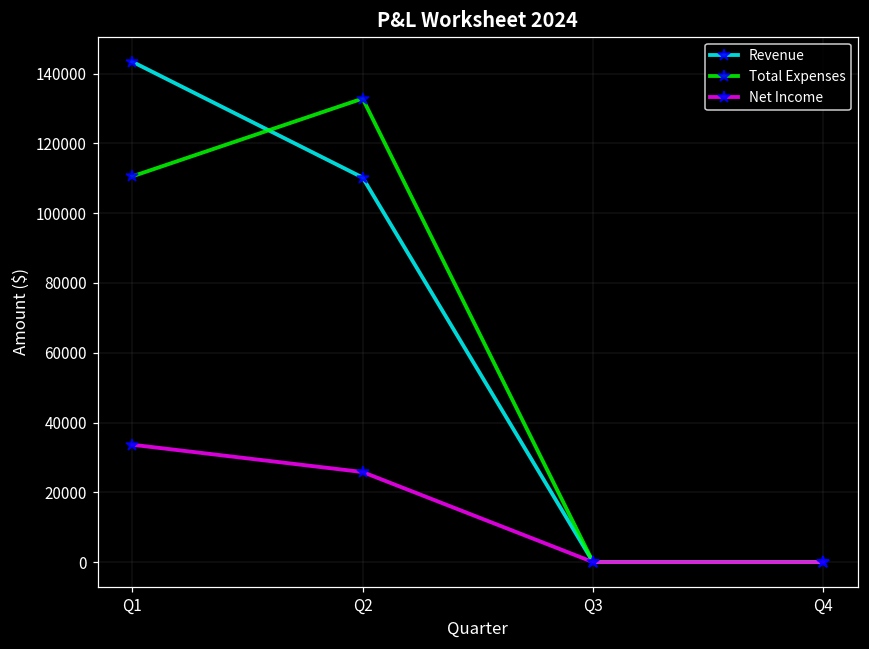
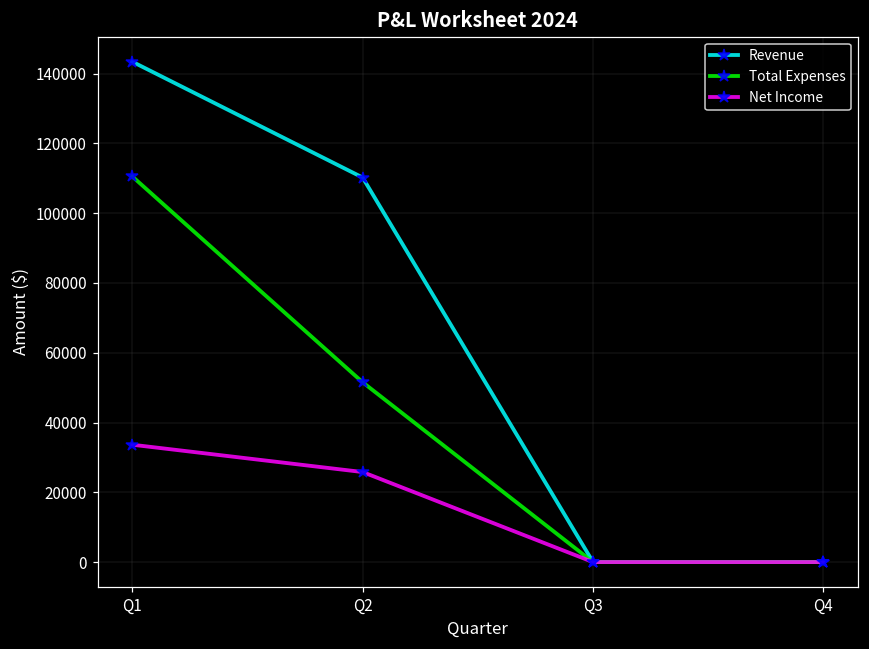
  {
    "Revenue": {
      "Q1": 143000,
      "Q2": 110000
    },
    "Total Expenses": {
      "Q1": 111000,
-     "Q2": 133000
+     "Q2": 52000
    },
    "Net Income": {
      "Q1": 34000,
      "Q2": 26000
    }
  }
